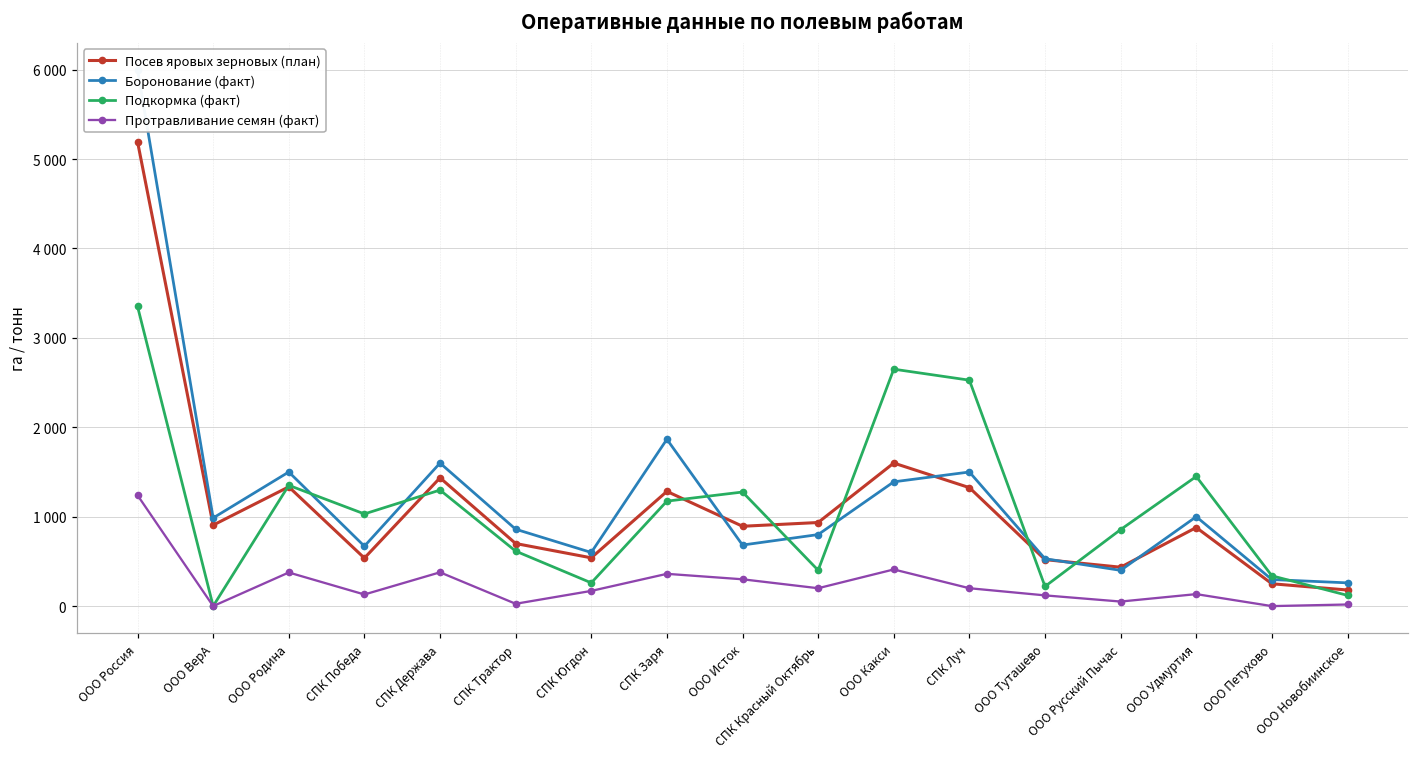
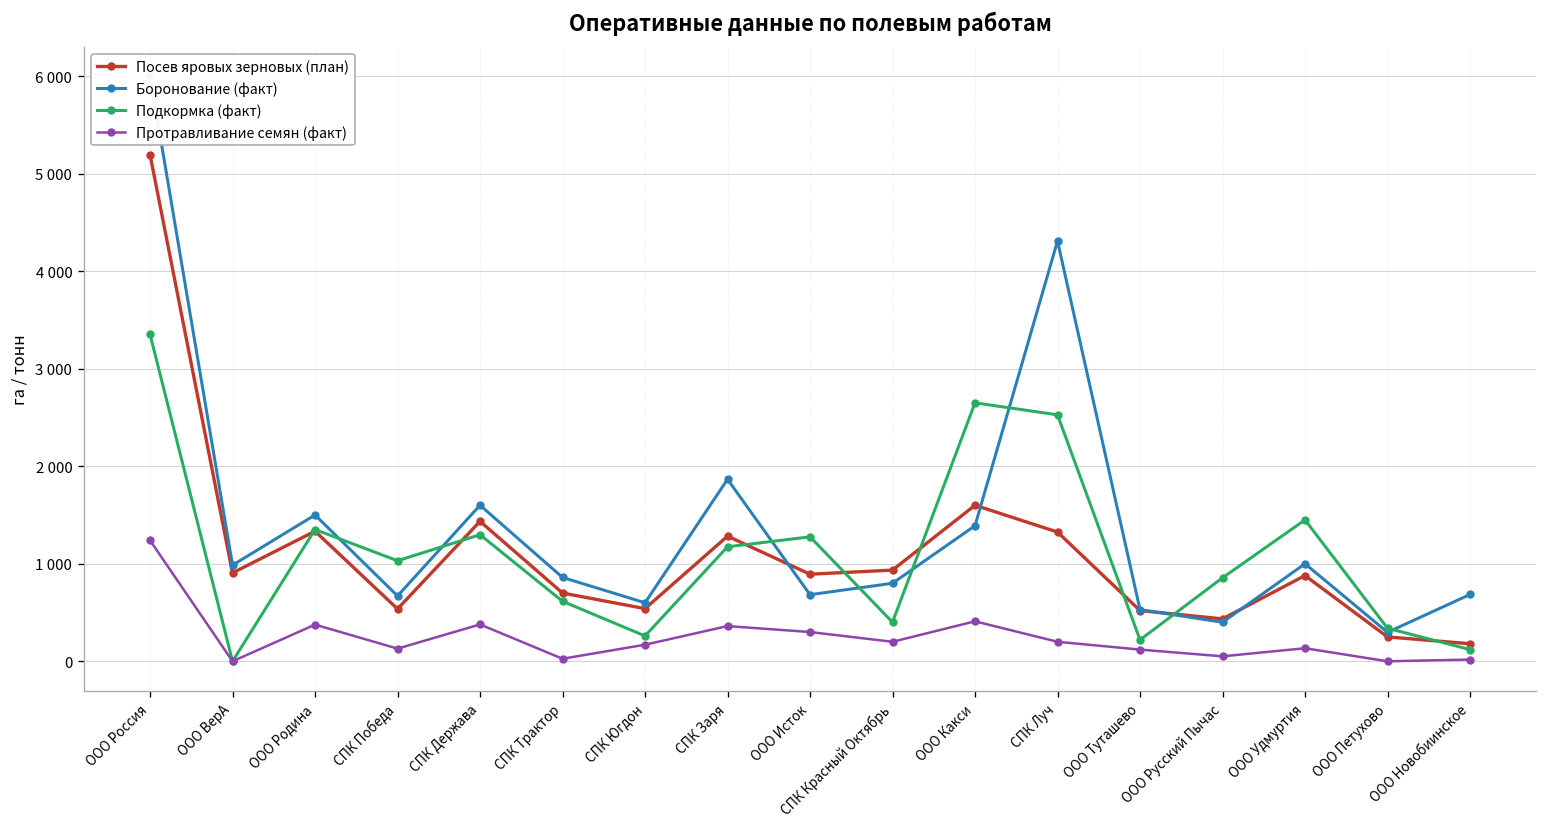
  {
    "Посев яровых зерновых (план)": {
      "ООО Россия": 5200,
      "ООО ВерА": 900,
      "СПК Победа": 500,
      "СПК Держава": 1400,
      "СПК Трактор": 700,
      "СПК Югдон": 500,
      "СПК Заря": 1300,
      "ООО Исток": 900,
      "СПК Красный Октябрь": 900,
      "ООО Какси": 1600,
      "СПК Луч": 1300,
      "ООО Русский Пычас": 400,
      "ООО Удмуртия": 900,
      "ООО Петухово": 300,
      "ООО Новобиинское": 200
    },
    "Боронование (факт)": {
      "ООО ВерА": 1000,
      "ООО Родина": 1500,
      "СПК Победа": 700,
      "СПК Держава": 1600,
      "СПК Трактор": 900,
      "СПК Югдон": 600,
      "СПК Заря": 1900,
      "ООО Исток": 700,
      "СПК Красный Октябрь": 800,
      "ООО Какси": 1400,
-     "СПК Луч": 1500,
+     "СПК Луч": 4300,
      "ООО Русский Пычас": 400,
      "ООО Удмуртия": 1000,
      "ООО Петухово": 300,
-     "ООО Новобиинское": 300
+     "ООО Новобиинское": 700
    },
    "Подкормка (факт)": {
      "ООО Россия": 3400,
      "СПК Победа": 1000,
      "СПК Держава": 1300,
      "СПК Трактор": 600,
      "СПК Югдон": 300,
      "СПК Заря": 1200,
      "ООО Исток": 1300,
      "СПК Красный Октябрь": 400,
      "ООО Какси": 2700,
      "СПК Луч": 2500,
      "ООО Туташево": 200,
      "ООО Русский Пычас": 900,
      "ООО Удмуртия": 1500,
      "ООО Петухово": 300,
      "ООО Новобиинское": 100
    },
    "Протравливание семян (факт)": {
      "ООО Россия": 1200,
      "ООО Родина": 400,
      "СПК Победа": 100,
      "СПК Держава": 400,
      "СПК Трактор": 0,
      "СПК Югдон": 200,
      "СПК Заря": 400,
      "ООО Исток": 300,
      "СПК Красный Октябрь": 200,
      "ООО Какси": 400,
      "СПК Луч": 200,
      "ООО Туташево": 100,
      "ООО Русский Пычас": 100,
      "ООО Удмуртия": 100,
      "ООО Петухово": 0,
      "ООО Новобиинское": 0
    }
  }
